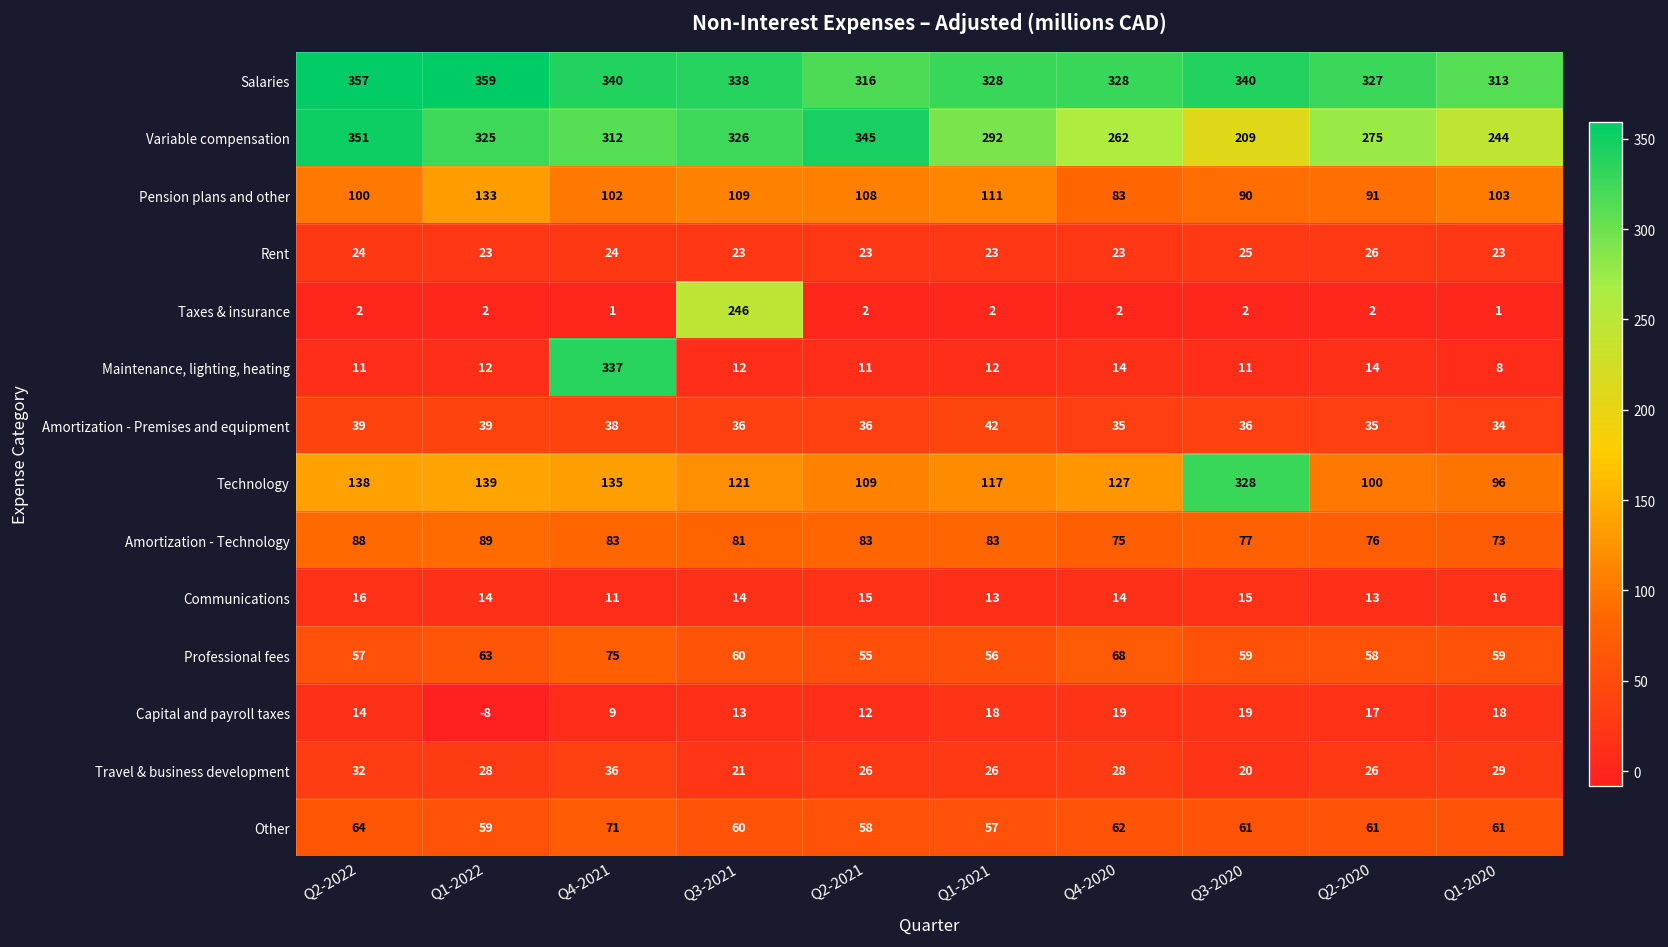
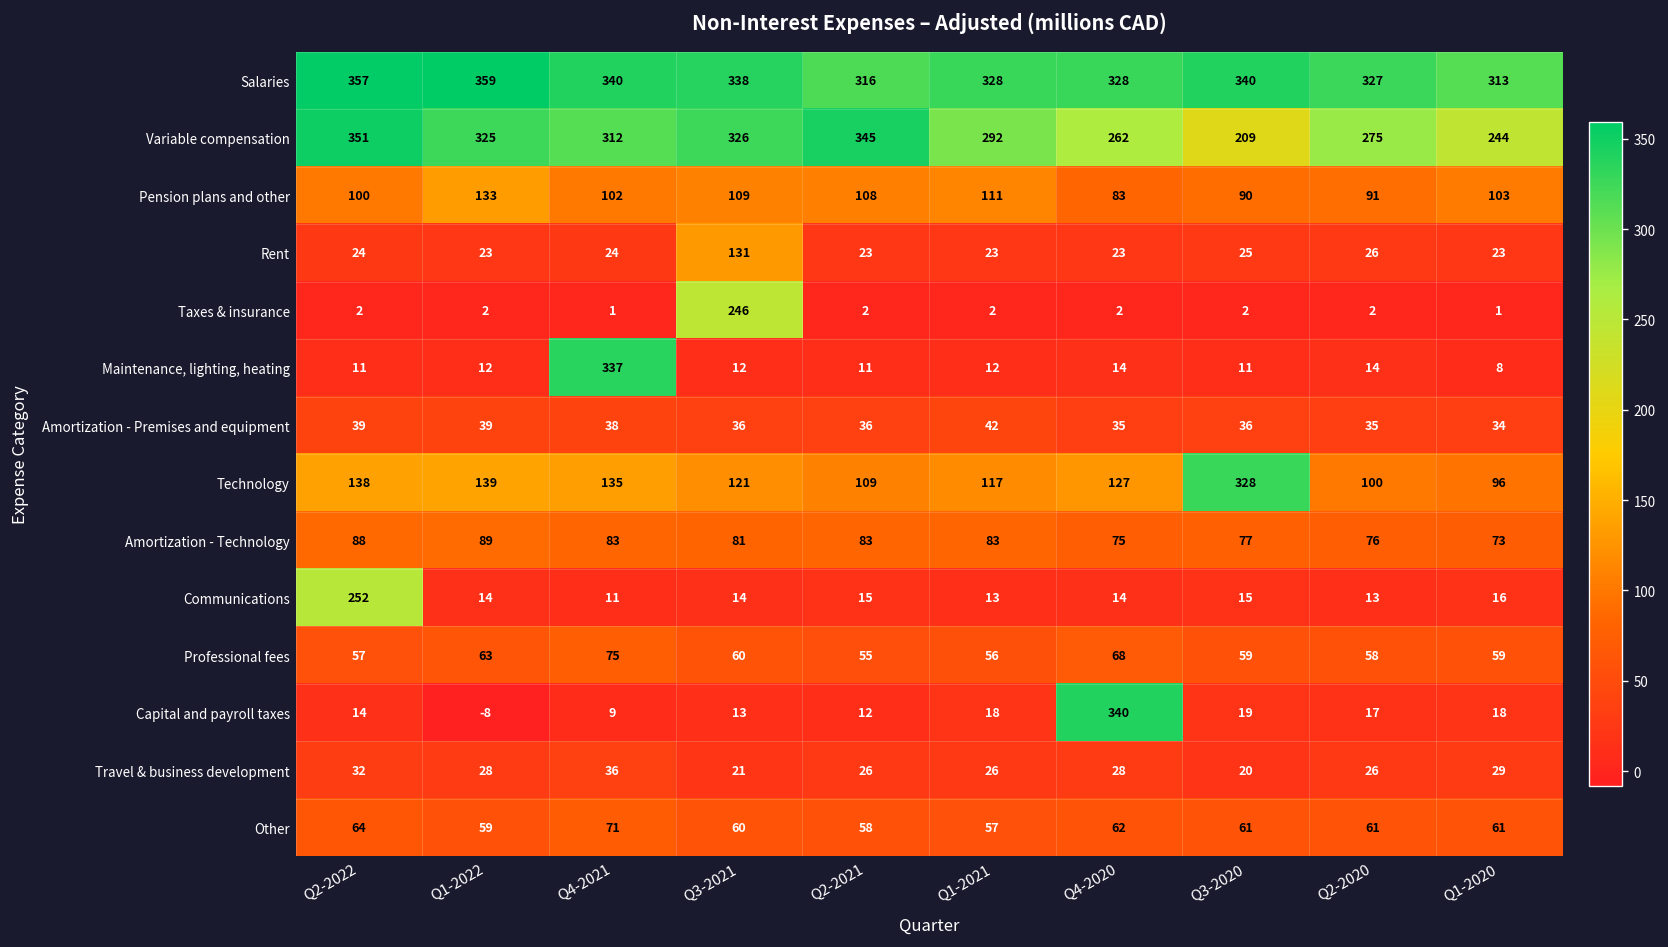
  {
    "Salaries": {
      "Q2-2022": 357,
      "Q1-2022": 359,
      "Q4-2021": 340,
      "Q3-2021": 338,
      "Q2-2021": 316,
      "Q1-2021": 328,
      "Q4-2020": 328,
      "Q3-2020": 340,
      "Q2-2020": 327,
      "Q1-2020": 313
    },
    "Variable compensation": {
      "Q2-2022": 351,
      "Q1-2022": 325,
      "Q4-2021": 312,
      "Q3-2021": 326,
      "Q2-2021": 345,
      "Q1-2021": 292,
      "Q4-2020": 262,
      "Q3-2020": 209,
      "Q2-2020": 275,
      "Q1-2020": 244
    },
    "Pension plans and other": {
      "Q2-2022": 100,
      "Q1-2022": 133,
      "Q4-2021": 102,
      "Q3-2021": 109,
      "Q2-2021": 108,
      "Q1-2021": 111,
      "Q4-2020": 83,
      "Q3-2020": 90,
      "Q2-2020": 91,
      "Q1-2020": 103
    },
    "Rent": {
      "Q2-2022": 24,
      "Q1-2022": 23,
      "Q4-2021": 24,
-     "Q3-2021": 23,
+     "Q3-2021": 131,
      "Q2-2021": 23,
      "Q1-2021": 23,
      "Q4-2020": 23,
      "Q3-2020": 25,
      "Q2-2020": 26,
      "Q1-2020": 23
    },
    "Taxes & insurance": {
      "Q2-2022": 2,
      "Q1-2022": 2,
      "Q4-2021": 1,
      "Q3-2021": 246,
      "Q2-2021": 2,
      "Q1-2021": 2,
      "Q4-2020": 2,
      "Q3-2020": 2,
      "Q2-2020": 2,
      "Q1-2020": 1
    },
    "Maintenance, lighting, heating": {
      "Q2-2022": 11,
      "Q1-2022": 12,
      "Q4-2021": 337,
      "Q3-2021": 12,
      "Q2-2021": 11,
      "Q1-2021": 12,
      "Q4-2020": 14,
      "Q3-2020": 11,
      "Q2-2020": 14,
      "Q1-2020": 8
    },
    "Amortization - Premises and equipment": {
      "Q2-2022": 39,
      "Q1-2022": 39,
      "Q4-2021": 38,
      "Q3-2021": 36,
      "Q2-2021": 36,
      "Q1-2021": 42,
      "Q4-2020": 35,
      "Q3-2020": 36,
      "Q2-2020": 35,
      "Q1-2020": 34
    },
    "Technology": {
      "Q2-2022": 138,
      "Q1-2022": 139,
      "Q4-2021": 135,
      "Q3-2021": 121,
      "Q2-2021": 109,
      "Q1-2021": 117,
      "Q4-2020": 127,
      "Q3-2020": 328,
      "Q2-2020": 100,
      "Q1-2020": 96
    },
    "Amortization - Technology": {
      "Q2-2022": 88,
      "Q1-2022": 89,
      "Q4-2021": 83,
      "Q3-2021": 81,
      "Q2-2021": 83,
      "Q1-2021": 83,
      "Q4-2020": 75,
      "Q3-2020": 77,
      "Q2-2020": 76,
      "Q1-2020": 73
    },
    "Communications": {
-     "Q2-2022": 16,
+     "Q2-2022": 252,
      "Q1-2022": 14,
      "Q4-2021": 11,
      "Q3-2021": 14,
      "Q2-2021": 15,
      "Q1-2021": 13,
      "Q4-2020": 14,
      "Q3-2020": 15,
      "Q2-2020": 13,
      "Q1-2020": 16
    },
    "Professional fees": {
      "Q2-2022": 57,
      "Q1-2022": 63,
      "Q4-2021": 75,
      "Q3-2021": 60,
      "Q2-2021": 55,
      "Q1-2021": 56,
      "Q4-2020": 68,
      "Q3-2020": 59,
      "Q2-2020": 58,
      "Q1-2020": 59
    },
    "Capital and payroll taxes": {
      "Q2-2022": 14,
      "Q1-2022": -8,
      "Q4-2021": 9,
      "Q3-2021": 13,
      "Q2-2021": 12,
      "Q1-2021": 18,
-     "Q4-2020": 19,
+     "Q4-2020": 340,
      "Q3-2020": 19,
      "Q2-2020": 17,
      "Q1-2020": 18
    },
    "Travel & business development": {
      "Q2-2022": 32,
      "Q1-2022": 28,
      "Q4-2021": 36,
      "Q3-2021": 21,
      "Q2-2021": 26,
      "Q1-2021": 26,
      "Q4-2020": 28,
      "Q3-2020": 20,
      "Q2-2020": 26,
      "Q1-2020": 29
    },
    "Other": {
      "Q2-2022": 64,
      "Q1-2022": 59,
      "Q4-2021": 71,
      "Q3-2021": 60,
      "Q2-2021": 58,
      "Q1-2021": 57,
      "Q4-2020": 62,
      "Q3-2020": 61,
      "Q2-2020": 61,
      "Q1-2020": 61
    }
  }
